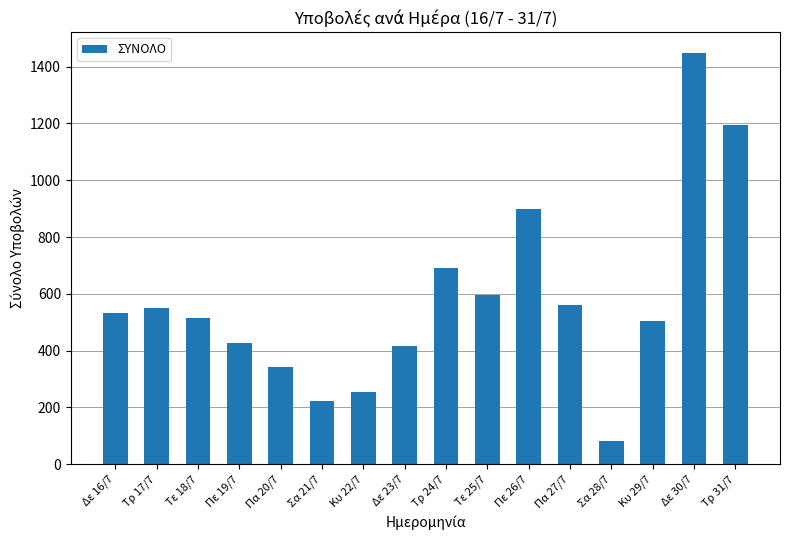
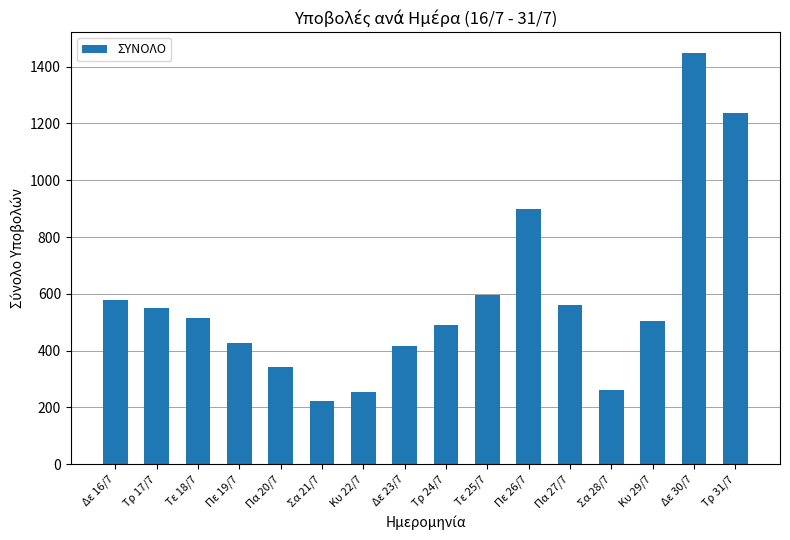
  {
-   "Δε 16/7": 530,
+   "Δε 16/7": 580,
    "Τρ 17/7": 550,
    "Τε 18/7": 520,
    "Πε 19/7": 430,
    "Πα 20/7": 340,
    "Σα 21/7": 220,
    "Κυ 22/7": 250,
    "Δε 23/7": 420,
-   "Τρ 24/7": 690,
+   "Τρ 24/7": 490,
    "Τε 25/7": 600,
    "Πε 26/7": 900,
    "Πα 27/7": 560,
-   "Σα 28/7": 80,
+   "Σα 28/7": 260,
    "Κυ 29/7": 510,
    "Δε 30/7": 1450,
-   "Τρ 31/7": 1200
+   "Τρ 31/7": 1240
  }
